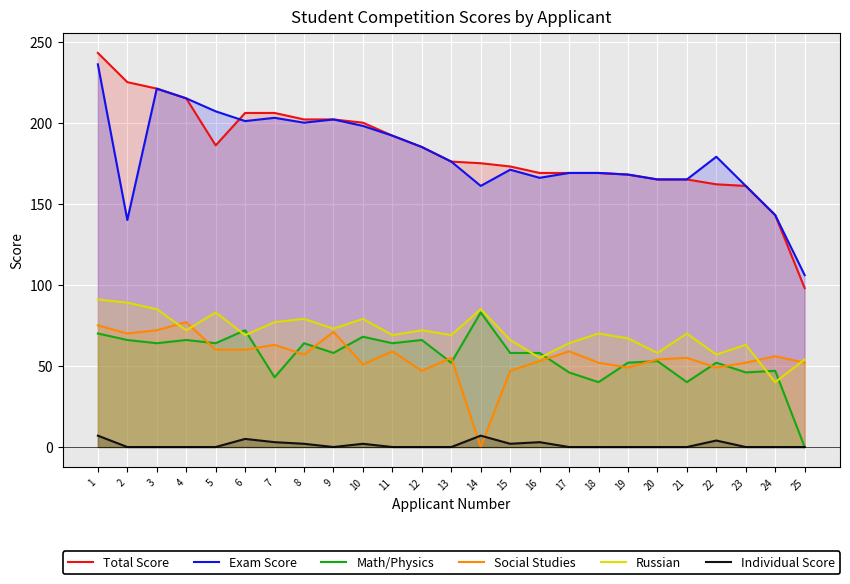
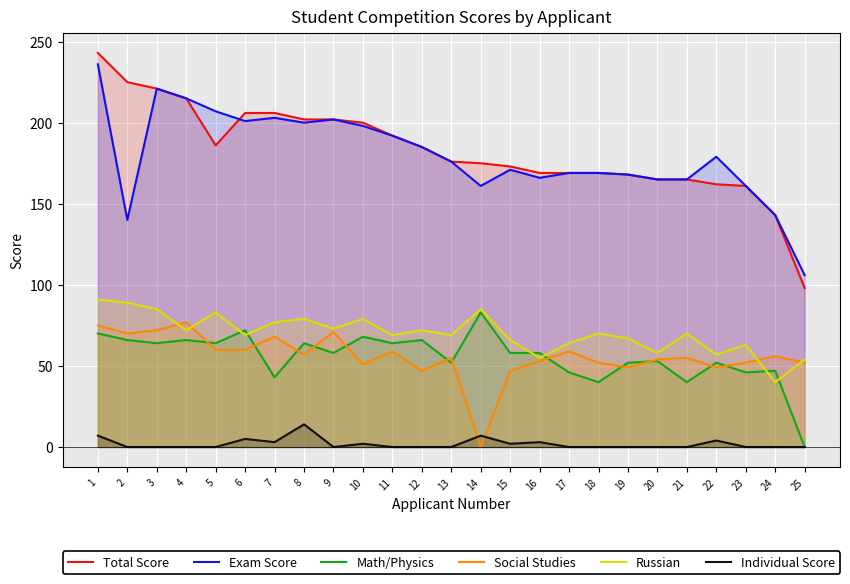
  {
    "Total Score": {
      "1": 243,
      "2": 225,
      "5": 186,
      "6": 206,
      "7": 206,
      "8": 202,
      "10": 200,
      "14": 175,
      "15": 173,
      "16": 169,
      "22": 162,
      "25": 98
    },
    "Exam Score": {
      "1": 236,
      "2": 140,
      "5": 207,
      "6": 201,
      "7": 203,
      "8": 200,
      "10": 198,
      "14": 161,
      "15": 171,
      "16": 166,
      "22": 179,
      "25": 106
    },
    "Math/Physics": {
      "1": 70,
      "2": 66,
      "3": 64,
      "4": 66,
      "5": 64,
      "6": 72,
      "7": 43,
      "8": 64,
      "9": 58,
      "10": 68,
      "11": 64,
      "12": 66,
      "13": 52,
      "14": 83,
      "15": 58,
      "16": 58,
      "17": 46,
      "18": 40,
      "19": 52,
      "21": 40,
      "22": 52,
      "23": 46,
      "24": 47
    },
    "Social Studies": {
      "1": 75,
      "2": 70,
      "3": 72,
      "4": 77,
      "5": 60,
      "6": 60,
-     "7": 63,
+     "7": 68,
      "8": 57,
      "9": 71,
      "10": 51,
      "11": 59,
      "12": 47,
      "13": 55,
      "14": 0,
      "15": 47,
      "16": 53,
      "17": 59,
      "18": 52,
      "19": 49,
      "21": 55,
      "22": 49,
      "23": 52,
      "24": 56,
      "25": 52
    },
    "Russian": {
      "1": 91,
      "2": 89,
      "3": 85,
      "4": 72,
      "5": 83,
      "6": 69,
      "7": 77,
      "8": 79,
      "9": 73,
      "10": 79,
      "11": 69,
      "12": 72,
      "13": 69,
      "14": 85,
      "15": 66,
      "16": 55,
      "17": 64,
      "18": 70,
      "19": 67,
      "20": 58,
      "21": 70,
      "22": 57,
      "23": 63,
      "24": 40,
      "25": 54
    },
    "Individual Score": {
      "1": 7,
      "2": 0,
      "3": 0,
      "4": 0,
      "5": 0,
      "6": 5,
      "7": 3,
-     "8": 2,
+     "8": 14,
      "9": 0,
      "10": 2,
      "11": 0,
      "12": 0,
      "13": 0,
      "14": 7,
      "15": 2,
      "16": 3,
      "17": 0,
      "18": 0,
      "19": 0,
      "20": 0,
      "21": 0,
      "22": 4,
      "23": 0,
      "24": 0
    }
  }
